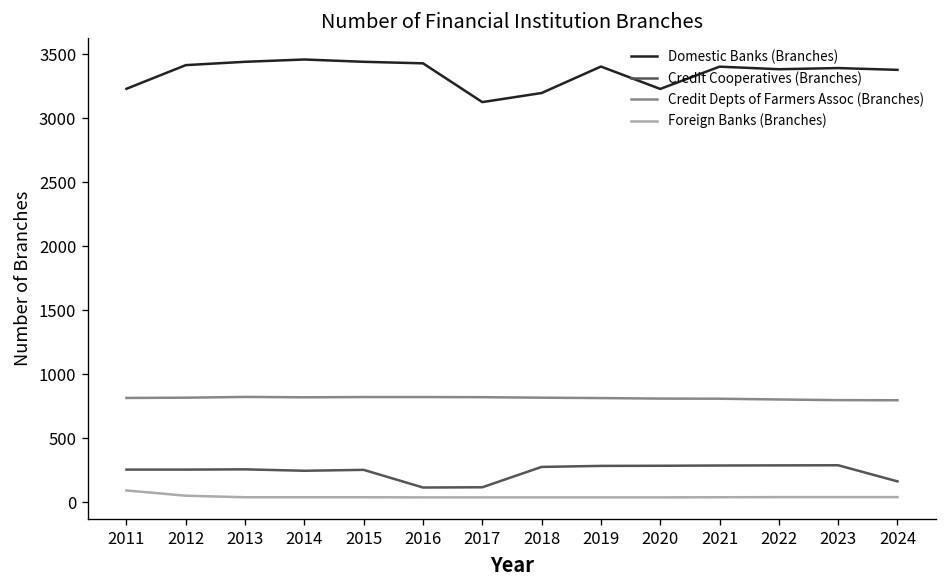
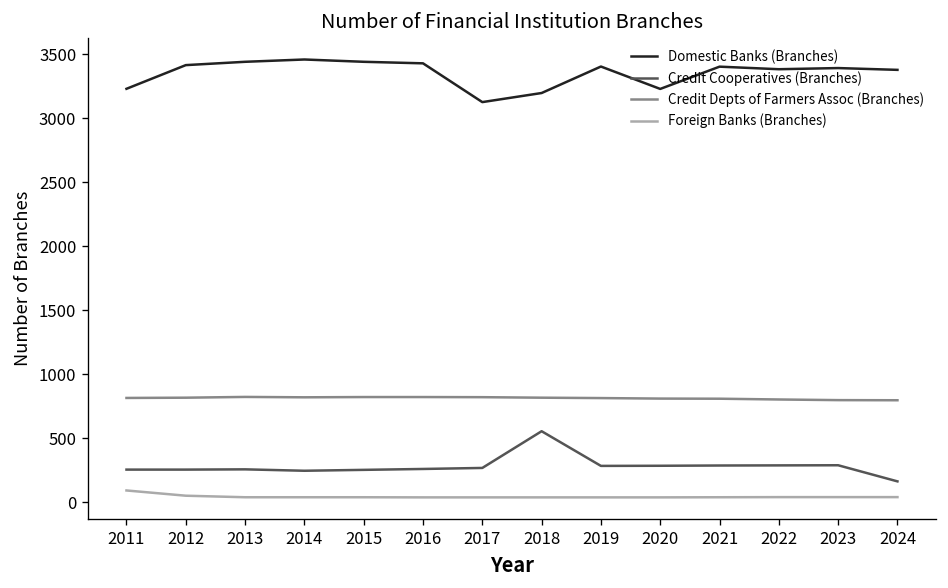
  {
    "Domestic Banks (Branches)": {
      "2011": 3230,
      "2012": 3420,
      "2013": 3440,
      "2014": 3460,
      "2015": 3440,
      "2016": 3430,
      "2017": 3130,
      "2018": 3200,
      "2019": 3410,
      "2020": 3230,
      "2021": 3400,
      "2022": 3380,
      "2023": 3390,
      "2024": 3380
    },
    "Credit Cooperatives (Branches)": {
      "2011": 260,
      "2012": 260,
      "2013": 260,
      "2014": 250,
      "2015": 250,
-     "2016": 120,
-     "2017": 120,
-     "2018": 280,
+     "2016": 260,
+     "2017": 270,
+     "2018": 560,
      "2019": 280,
      "2020": 290,
      "2021": 290,
      "2022": 290,
      "2023": 290,
      "2024": 160
    }
  }
